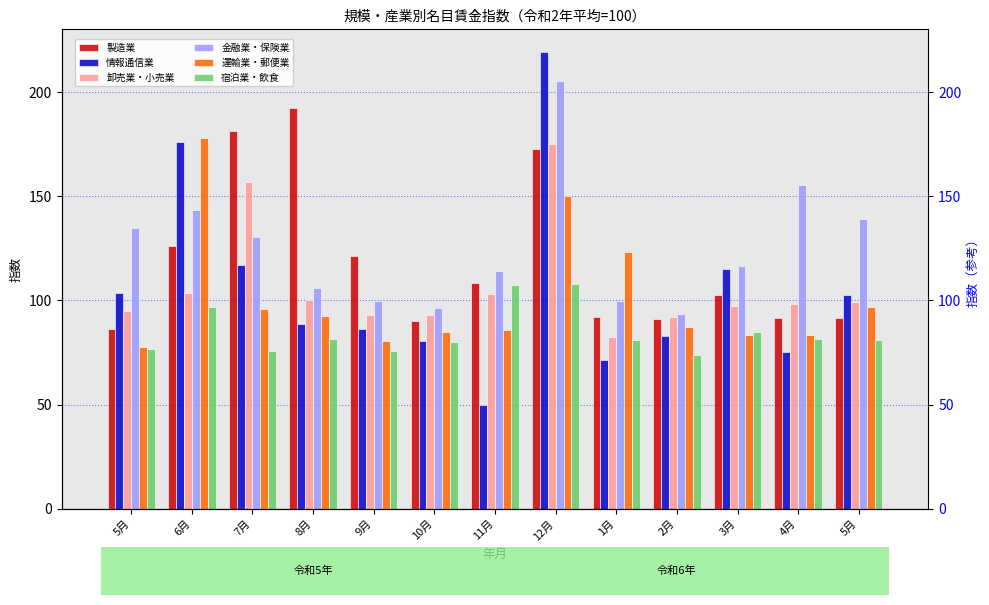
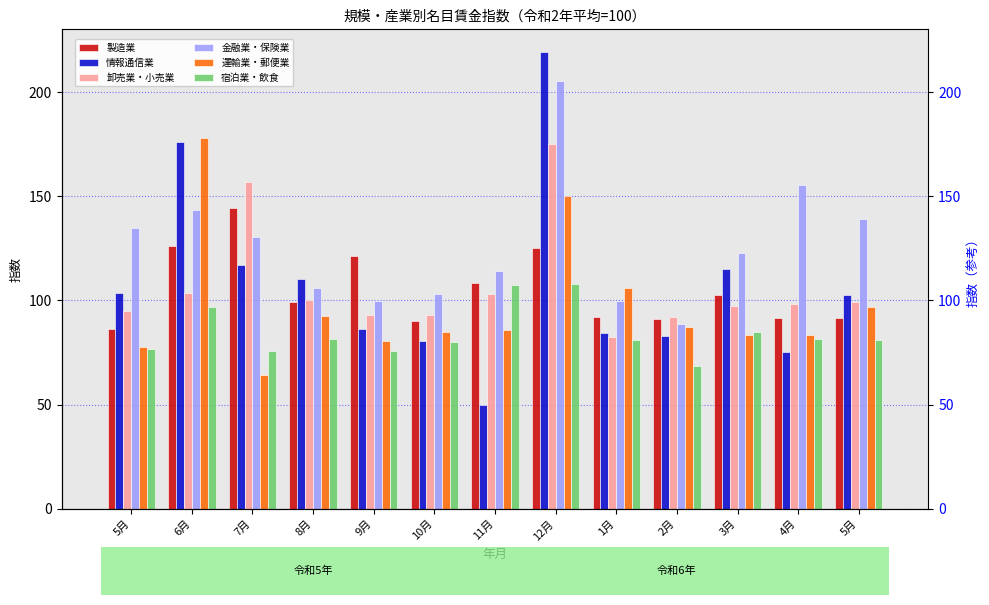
  {
    "製造業": {
      "6月": 126,
-     "7月": 182,
-     "8月": 193,
+     "7月": 145,
+     "8月": 99,
      "9月": 121,
      "10月": 90,
      "11月": 108,
-     "12月": 173,
+     "12月": 125,
      "1月": 92,
      "2月": 91,
      "3月": 103,
      "4月": 92
    },
    "情報通信業": {
      "6月": 176,
      "7月": 117,
-     "8月": 89,
+     "8月": 110,
      "9月": 86,
      "10月": 80,
      "11月": 50,
      "12月": 219,
-     "1月": 72,
+     "1月": 84,
      "2月": 83,
      "3月": 115,
      "4月": 75
    },
    "卸売業・小売業": {
      "6月": 104,
      "7月": 157,
      "8月": 100,
      "9月": 93,
      "10月": 93,
      "11月": 103,
      "12月": 175,
      "1月": 83,
      "2月": 92,
      "3月": 97,
      "4月": 98
    },
    "金融業・保険業": {
      "6月": 143,
      "7月": 131,
      "8月": 106,
      "9月": 100,
-     "10月": 97,
+     "10月": 103,
      "11月": 114,
      "12月": 205,
      "1月": 100,
-     "2月": 94,
-     "3月": 117,
+     "2月": 89,
+     "3月": 123,
      "4月": 156
    },
    "運輸業・郵便業": {
      "6月": 178,
-     "7月": 96,
+     "7月": 64,
      "8月": 93,
      "9月": 81,
      "10月": 85,
      "11月": 86,
      "12月": 150,
-     "1月": 123,
+     "1月": 106,
      "2月": 87,
      "3月": 84,
      "4月": 84
    },
    "宿泊業・飲食": {
      "6月": 97,
      "7月": 76,
      "8月": 82,
      "9月": 76,
      "10月": 80,
      "11月": 107,
      "12月": 108,
      "1月": 81,
-     "2月": 74,
+     "2月": 69,
      "3月": 85,
      "4月": 81
    }
  }
